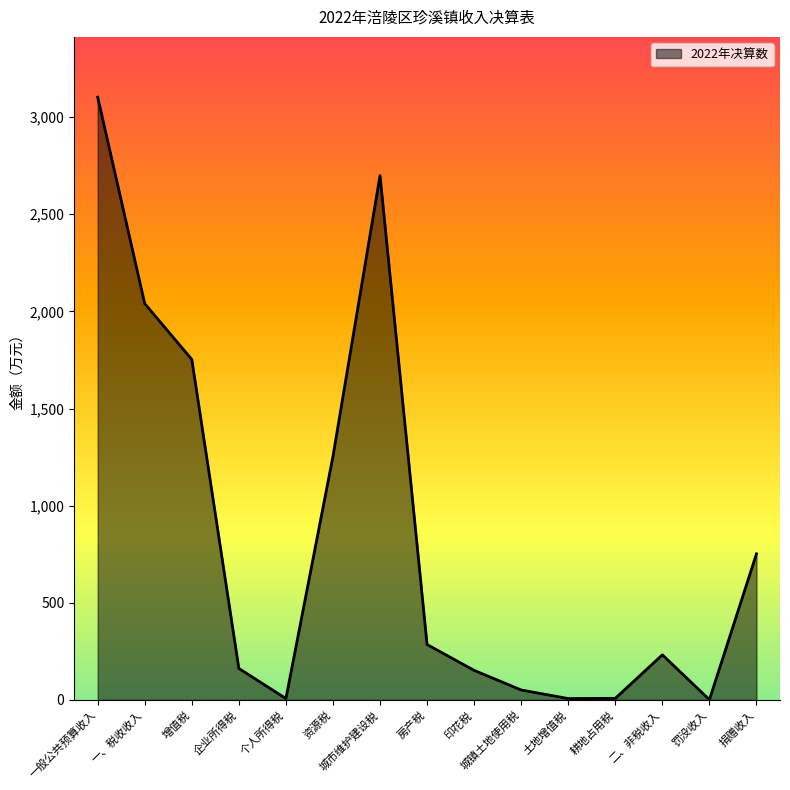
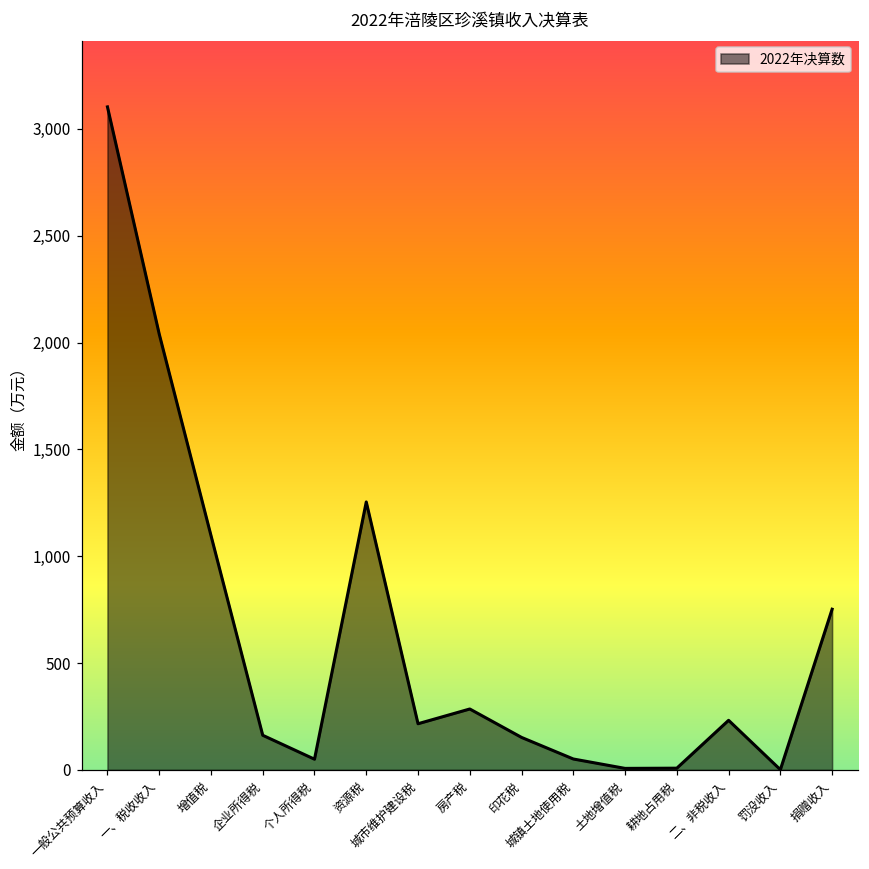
  {
    "一般公共预算收入": "3,100",
    "一、税收收入": "2,040",
-   "增值税": "1,750",
+   "增值税": "1,100",
    "企业所得税": "160",
-   "个人所得税": "10",
+   "个人所得税": "50",
    "资源税": "1,250",
-   "城市维护建设税": "2,700",
+   "城市维护建设税": "220",
    "房产税": "290",
    "印花税": "150",
    "城镇土地使用税": "50",
    "土地增值税": "10",
    "耕地占用税": "10",
    "二、非税收入": "230",
    "罚没收入": "0",
    "捐赠收入": "750"
  }
